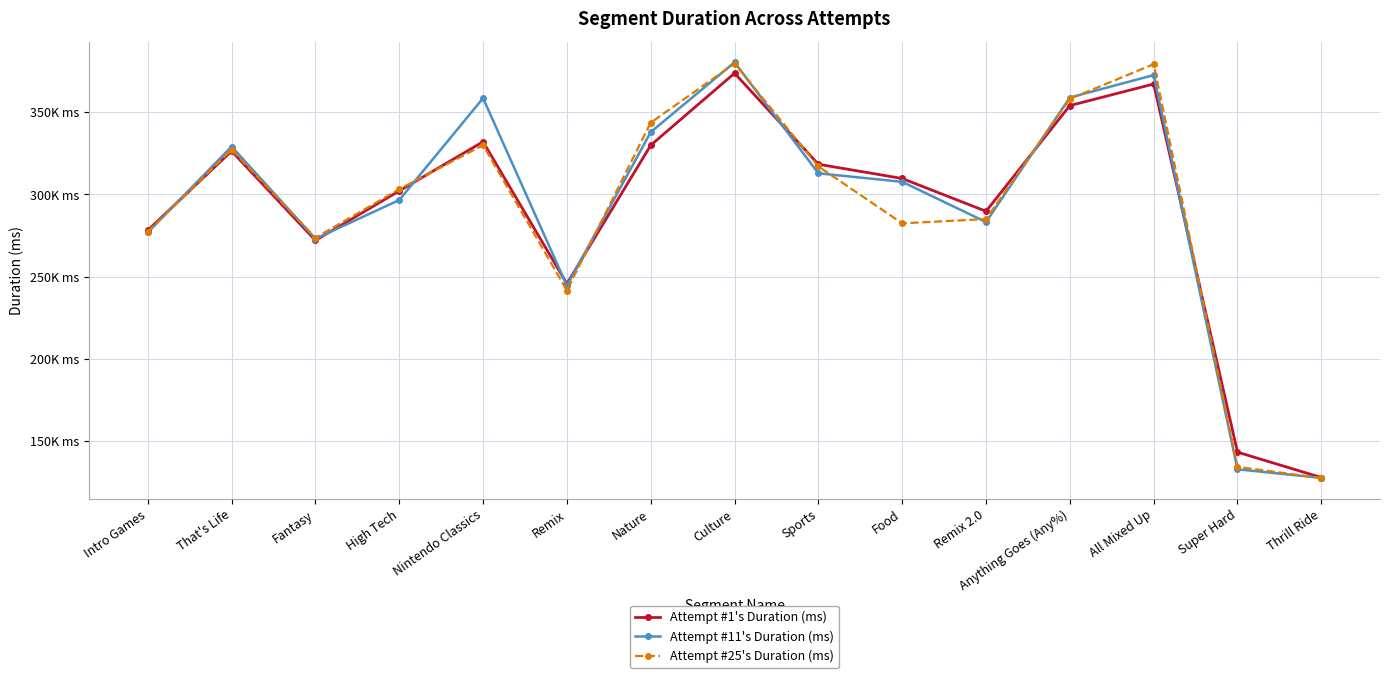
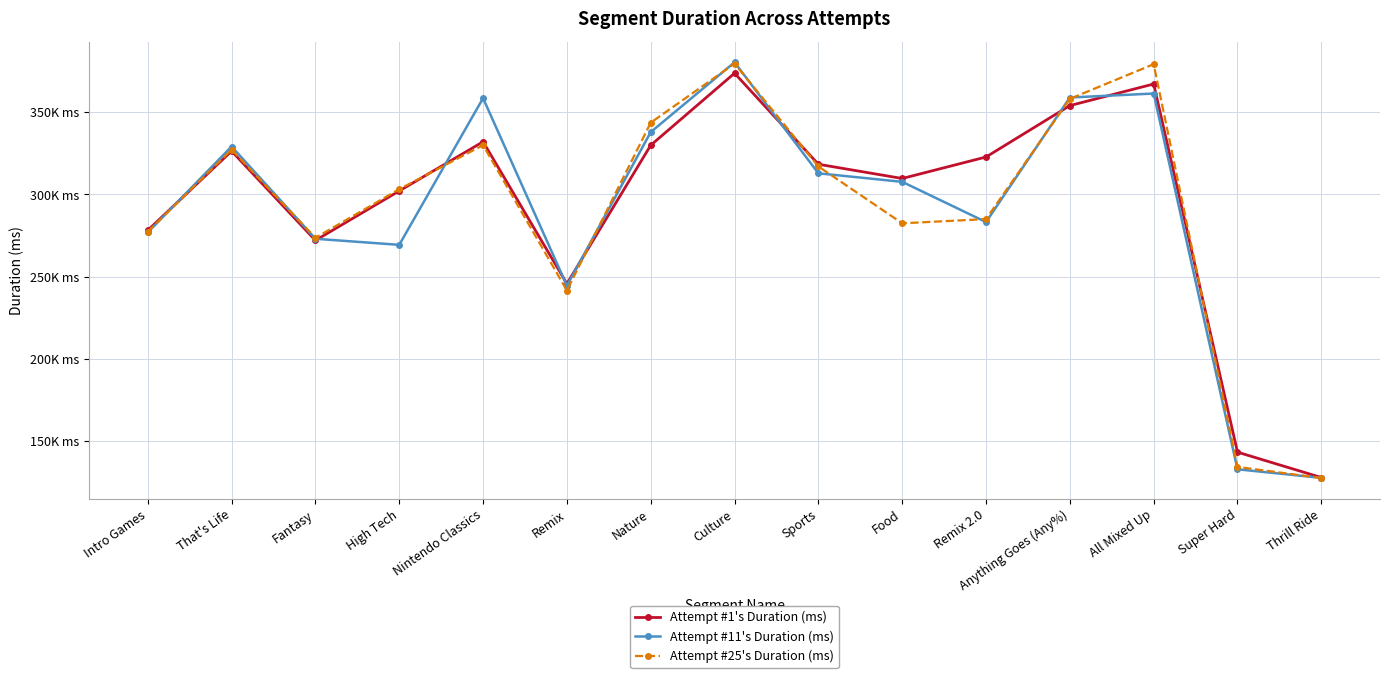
  {
    "Attempt #1's Duration (ms)": {
      "Nintendo Classics": "332K ms",
      "Nature": "330K ms",
      "Culture": "374K ms",
      "Food": "310K ms",
-     "Remix 2.0": "290K ms",
+     "Remix 2.0": "323K ms",
      "Anything Goes (Any%)": "354K ms",
      "All Mixed Up": "367K ms",
      "Super Hard": "143K ms"
    },
    "Attempt #11's Duration (ms)": {
      "That's Life": "329K ms",
-     "High Tech": "297K ms",
+     "High Tech": "269K ms",
      "Nintendo Classics": "359K ms",
      "Nature": "338K ms",
      "Sports": "313K ms",
      "Food": "308K ms",
      "Remix 2.0": "283K ms",
-     "All Mixed Up": "373K ms"
+     "All Mixed Up": "361K ms"
    },
    "Attempt #25's Duration (ms)": {
      "Nintendo Classics": "330K ms",
      "Remix": "242K ms",
      "Nature": "344K ms",
      "Food": "282K ms",
      "Remix 2.0": "285K ms",
      "All Mixed Up": "379K ms"
    }
  }
